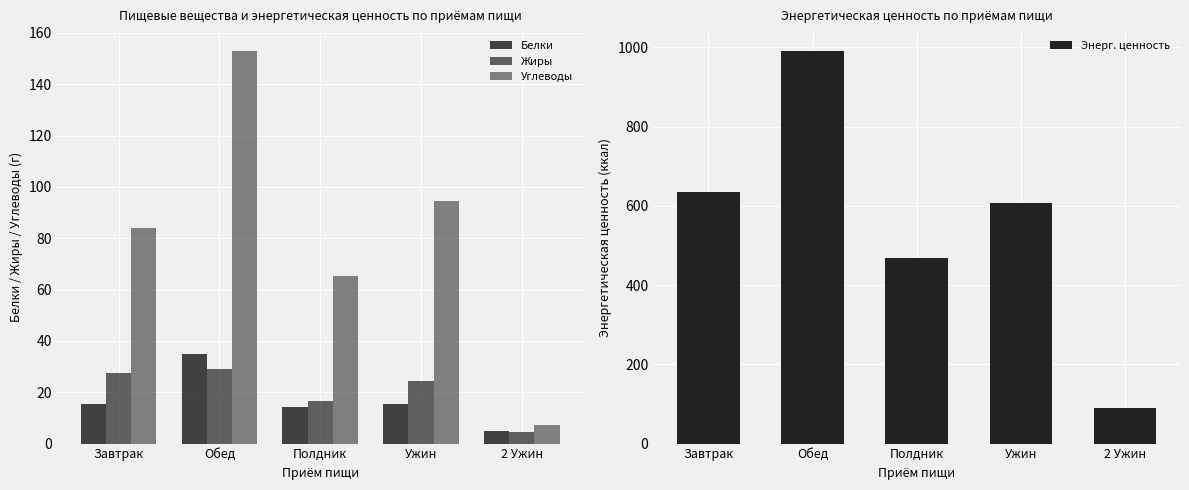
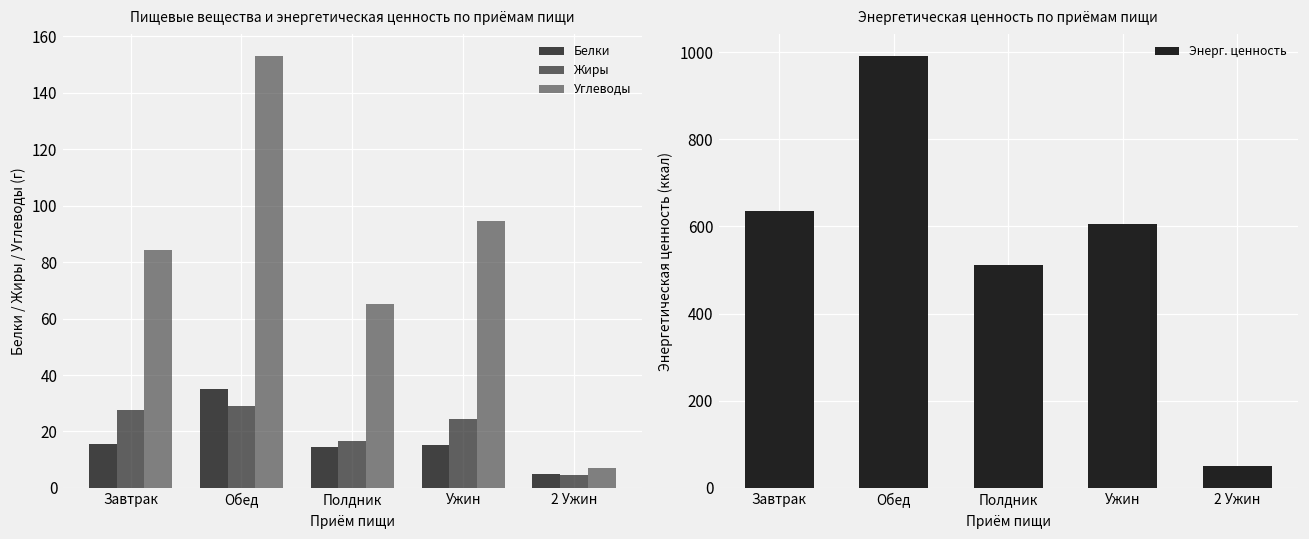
  {
    "Энергетическая ценность по приёмам пищи": {
      "Завтрак": 640,
      "Обед": 990,
-     "Полдник": 470,
+     "Полдник": 510,
      "Ужин": 610,
-     "2 Ужин": 90
+     "2 Ужин": 50
    }
  }
